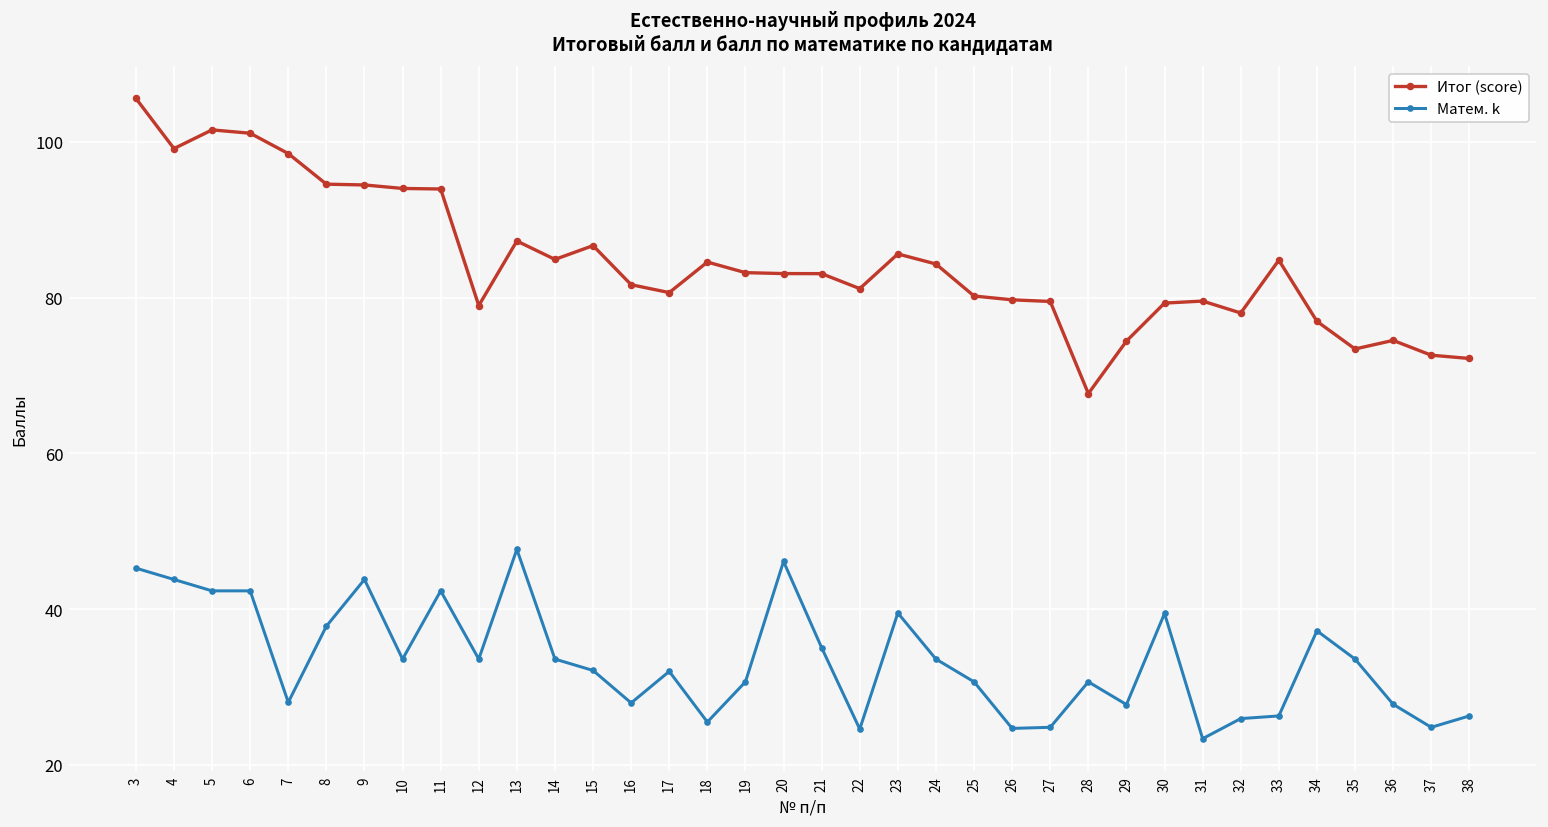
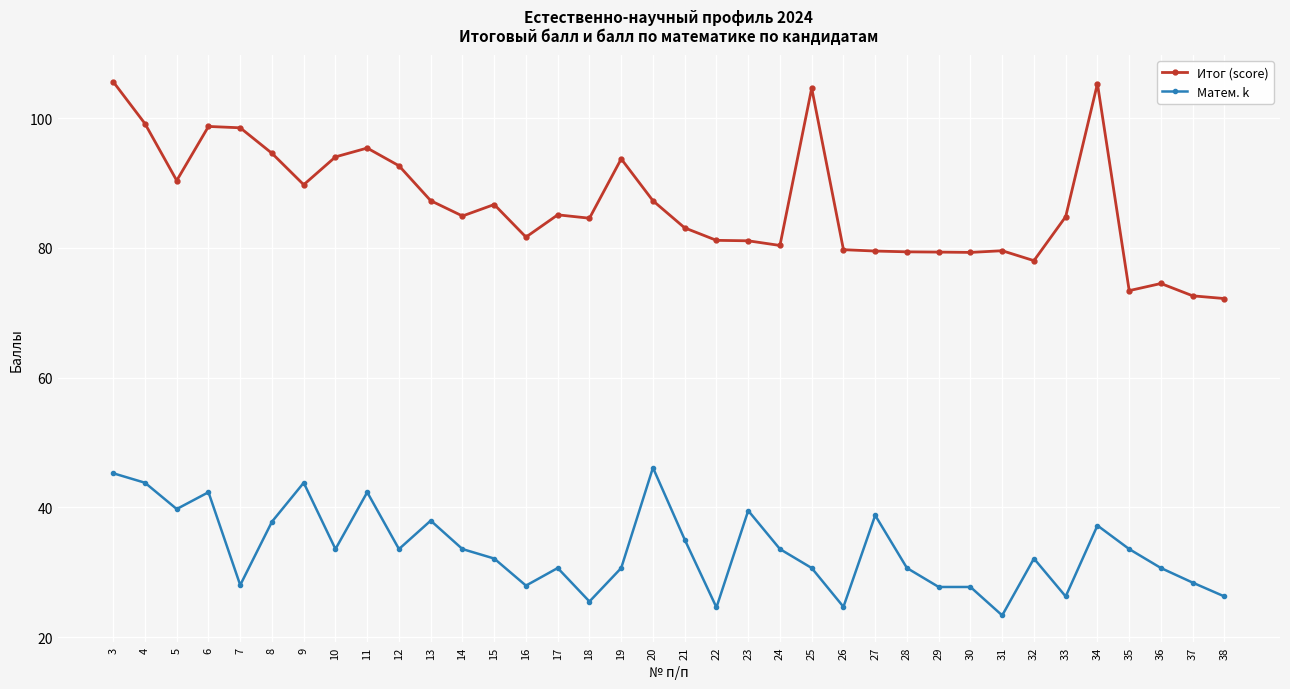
  {
    "Итог (score)": {
      "3": 106,
      "4": 99,
-     "5": 102,
-     "6": 101,
+     "5": 90,
+     "6": 99,
      "7": 98,
      "8": 95,
-     "9": 94,
+     "9": 90,
      "10": 94,
-     "11": 94,
-     "12": 79,
+     "11": 95,
+     "12": 93,
      "13": 87,
      "14": 85,
      "15": 87,
      "16": 82,
-     "17": 81,
+     "17": 85,
      "18": 85,
-     "19": 83,
-     "20": 83,
+     "19": 94,
+     "20": 87,
      "21": 83,
      "22": 81,
-     "23": 86,
-     "24": 84,
-     "25": 80,
+     "23": 81,
+     "24": 80,
+     "25": 105,
      "26": 80,
      "27": 80,
-     "28": 68,
-     "29": 74,
+     "28": 79,
+     "29": 79,
      "30": 79,
      "31": 80,
      "32": 78,
      "33": 85,
-     "34": 77,
+     "34": 105,
      "35": 73,
      "36": 75,
      "37": 73,
      "38": 72
    },
    "Матем. k": {
      "3": 45,
      "4": 44,
-     "5": 42,
+     "5": 40,
      "6": 42,
      "7": 28,
      "8": 38,
      "9": 44,
      "10": 34,
      "11": 42,
      "12": 34,
-     "13": 48,
+     "13": 38,
      "14": 34,
      "15": 32,
      "16": 28,
-     "17": 32,
+     "17": 31,
      "18": 26,
      "19": 31,
      "20": 46,
      "21": 35,
      "22": 25,
      "23": 40,
      "24": 34,
      "25": 31,
      "26": 25,
-     "27": 25,
+     "27": 39,
      "28": 31,
      "29": 28,
-     "30": 39,
+     "30": 28,
      "31": 23,
-     "32": 26,
+     "32": 32,
      "33": 26,
      "34": 37,
      "35": 34,
-     "36": 28,
-     "37": 25,
+     "36": 31,
+     "37": 28,
      "38": 26
    }
  }
